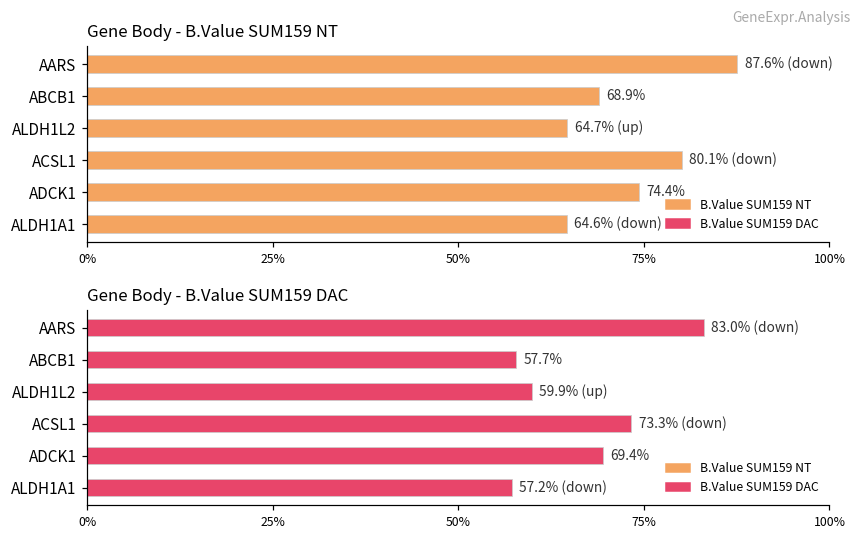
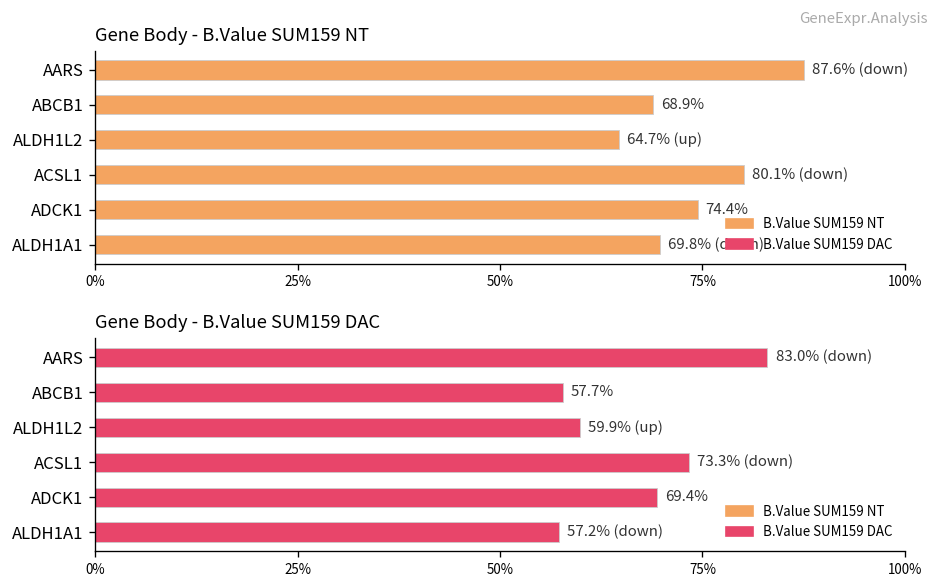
  {
    "Gene Body - B.Value SUM159 NT": {
      "AARS": "87.6%",
      "ABCB1": "68.9%",
      "ALDH1L2": "64.7%",
      "ACSL1": "80.1%",
      "ADCK1": "74.4%",
-     "ALDH1A1": "64.6%"
+     "ALDH1A1": "69.8%"
    },
    "Gene Body - B.Value SUM159 DAC": {
      "AARS": "83.0%",
      "ABCB1": "57.7%",
      "ALDH1L2": "59.9%",
      "ACSL1": "73.3%",
      "ADCK1": "69.4%",
      "ALDH1A1": "57.2%"
    }
  }
